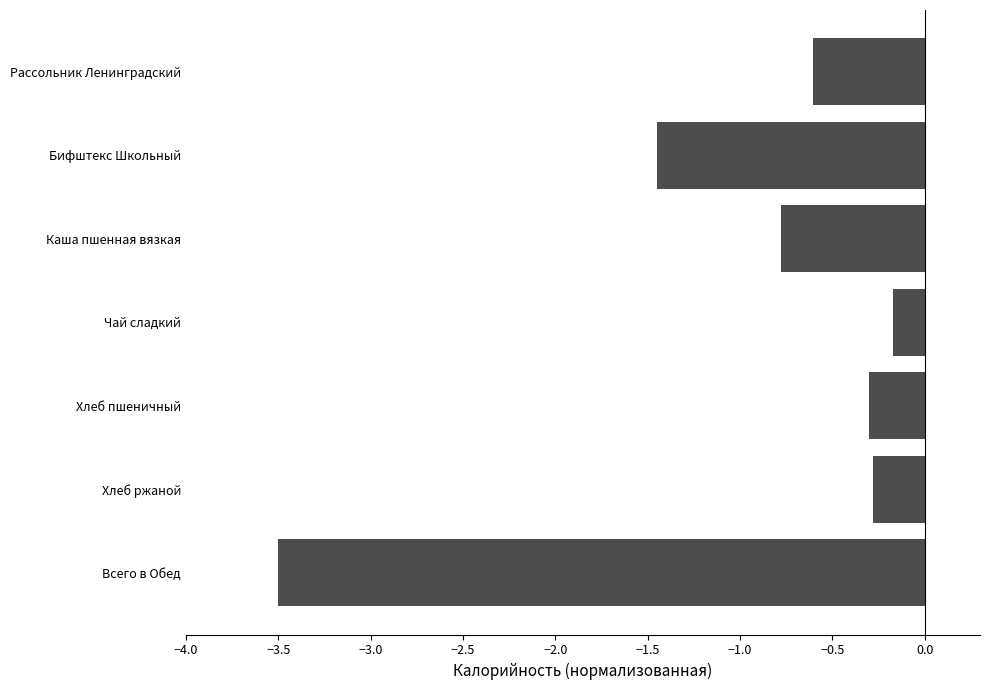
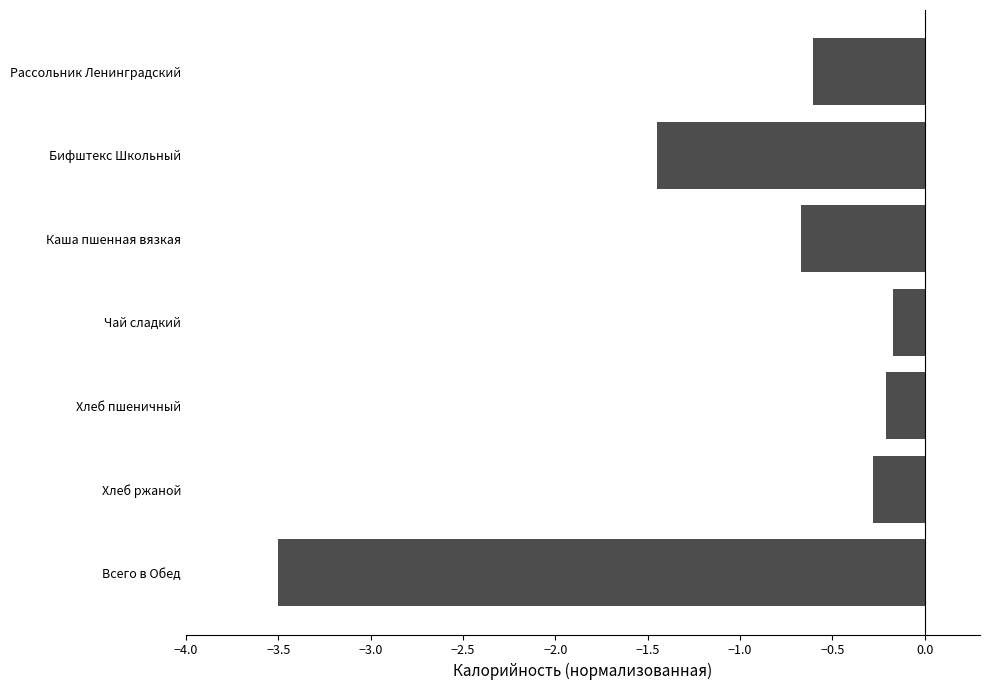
  {
    "Рассольник Ленинградский": -0.60,
    "Бифштекс Школьный": -1.45,
-   "Каша пшенная вязкая": -0.78,
+   "Каша пшенная вязкая": -0.67,
    "Чай сладкий": -0.17,
-   "Хлеб пшеничный": -0.30,
+   "Хлеб пшеничный": -0.21,
    "Хлеб ржаной": -0.28,
    "Всего в Обед": -3.50
  }
